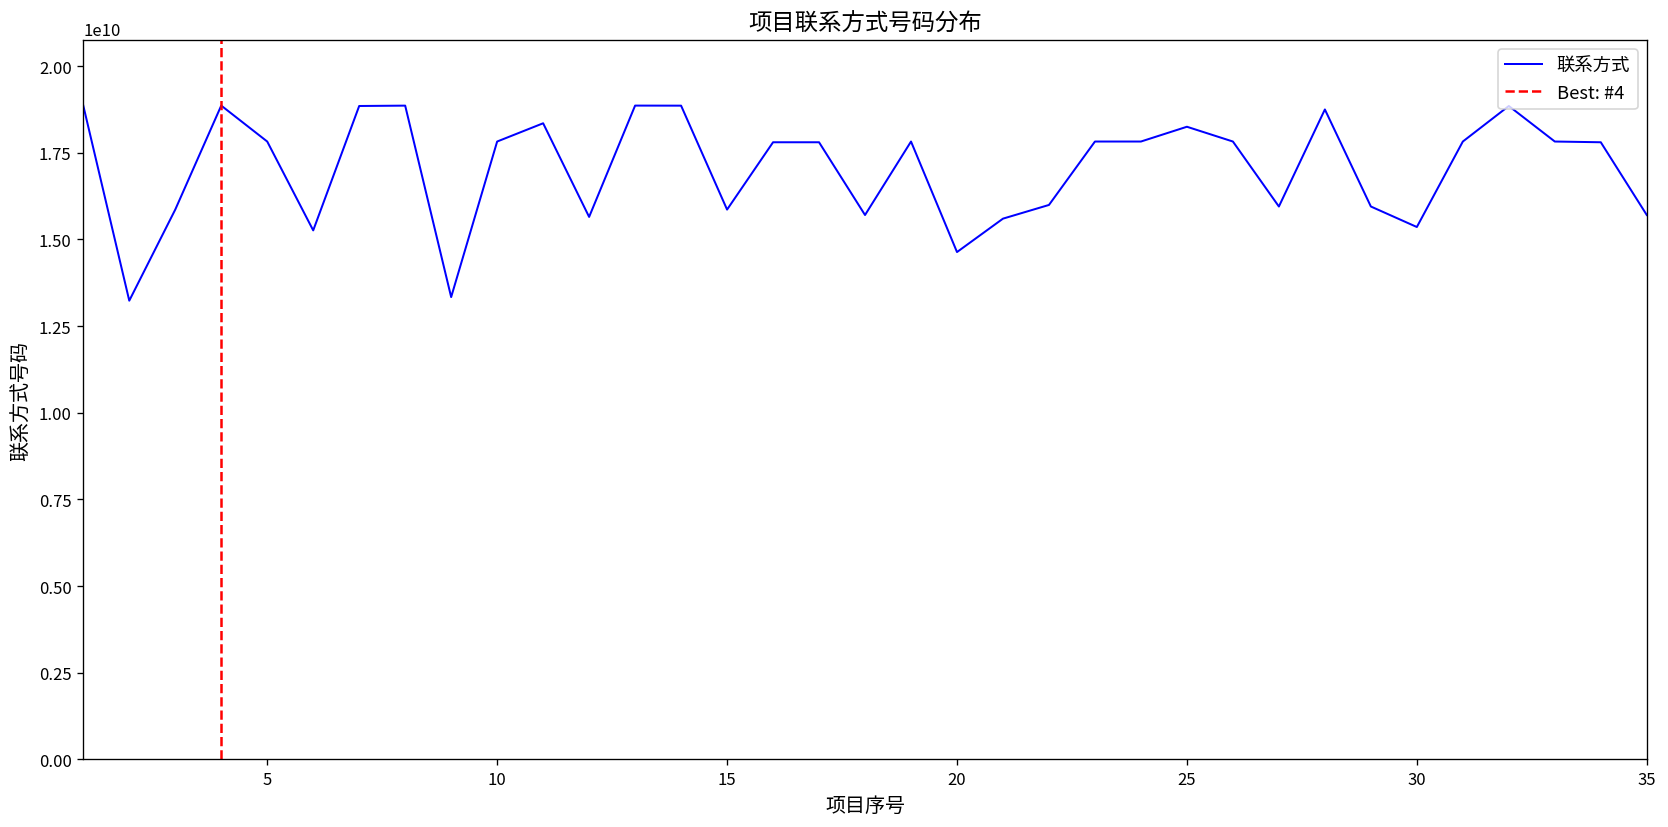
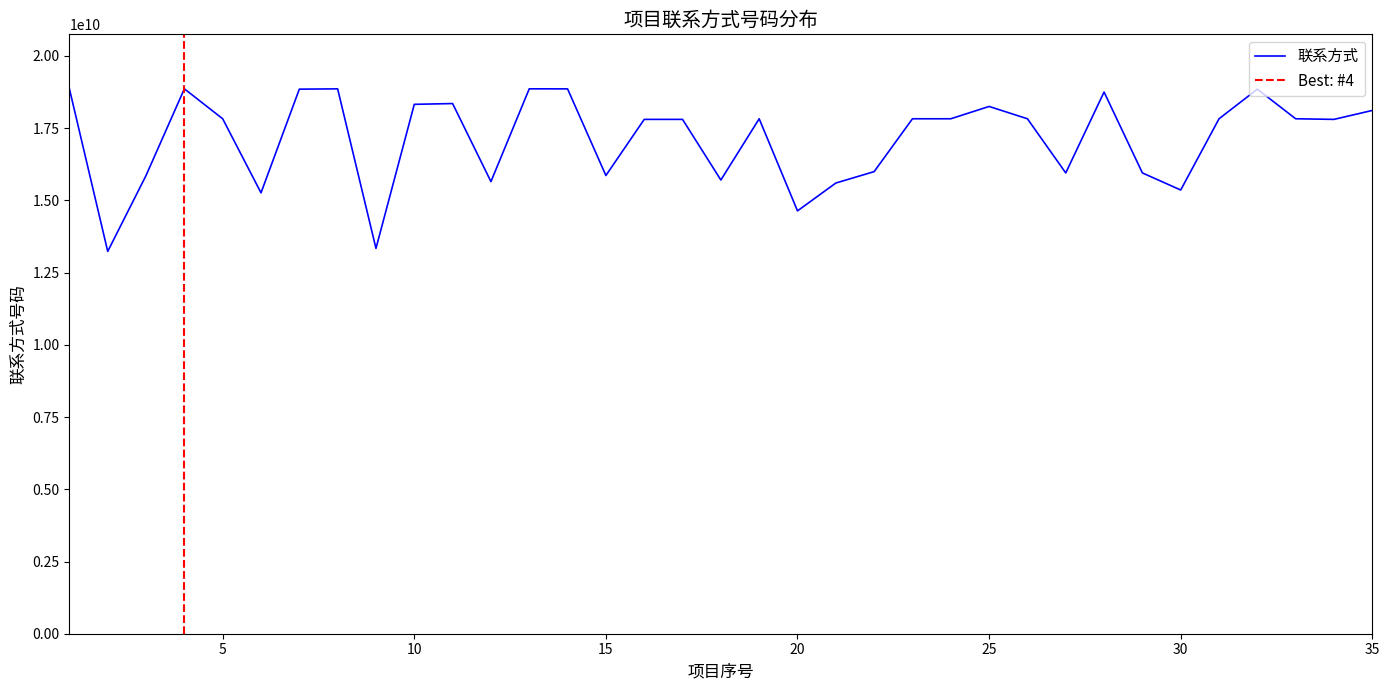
  {
    "5": 17800000000,
-   "10": 17800000000,
+   "10": 18300000000,
    "15": 15900000000,
    "20": 14600000000,
    "25": 18300000000,
    "30": 15400000000,
-   "35": 15700000000
+   "35": 18100000000
  }
